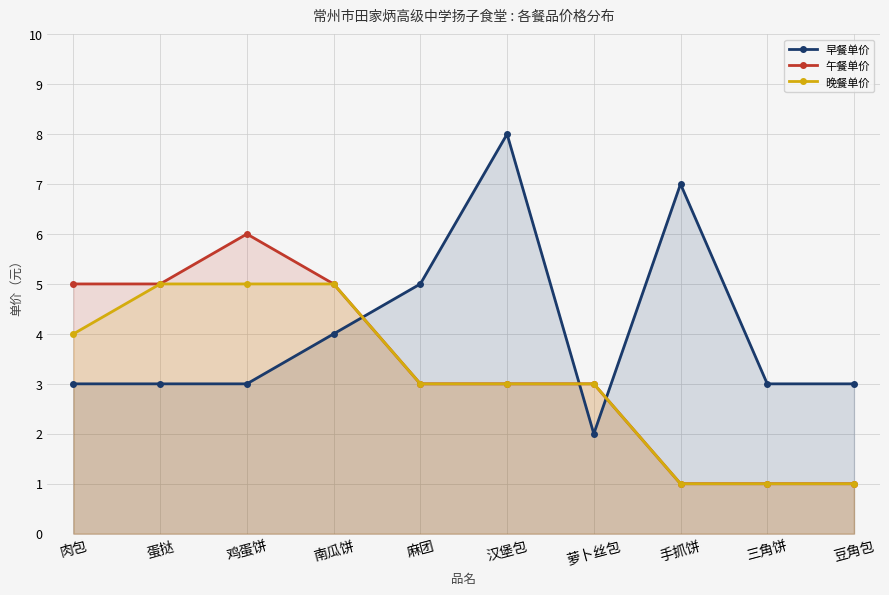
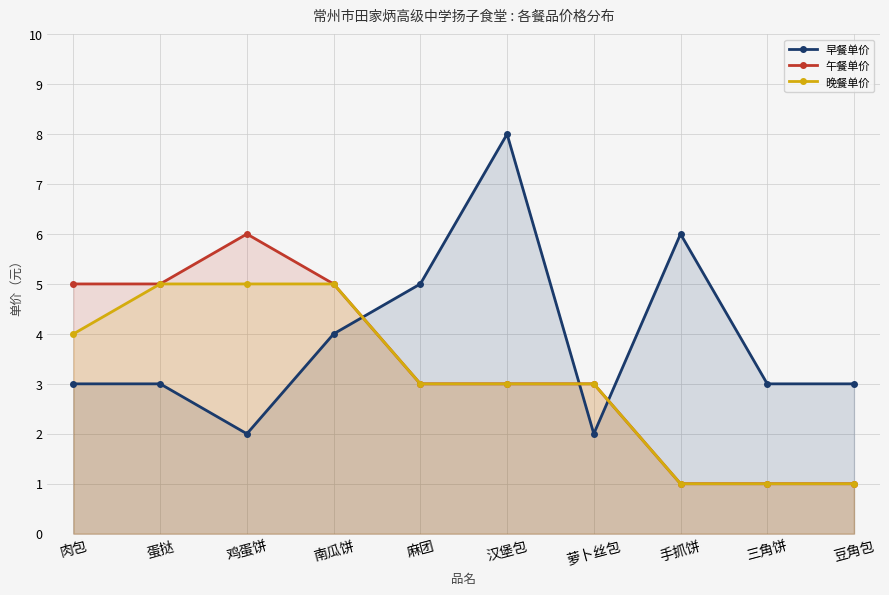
  {
    "早餐单价": {
      "肉包": 3,
      "蛋挞": 3,
-     "鸡蛋饼": 3,
+     "鸡蛋饼": 2,
      "南瓜饼": 4,
      "麻团": 5,
      "汉堡包": 8,
      "萝卜丝包": 2,
-     "手抓饼": 7,
+     "手抓饼": 6,
      "三角饼": 3,
      "豆角包": 3
    },
    "午餐单价": {
      "肉包": 5,
      "鸡蛋饼": 6
    },
    "晚餐单价": {
      "肉包": 4,
      "鸡蛋饼": 5
    }
  }
